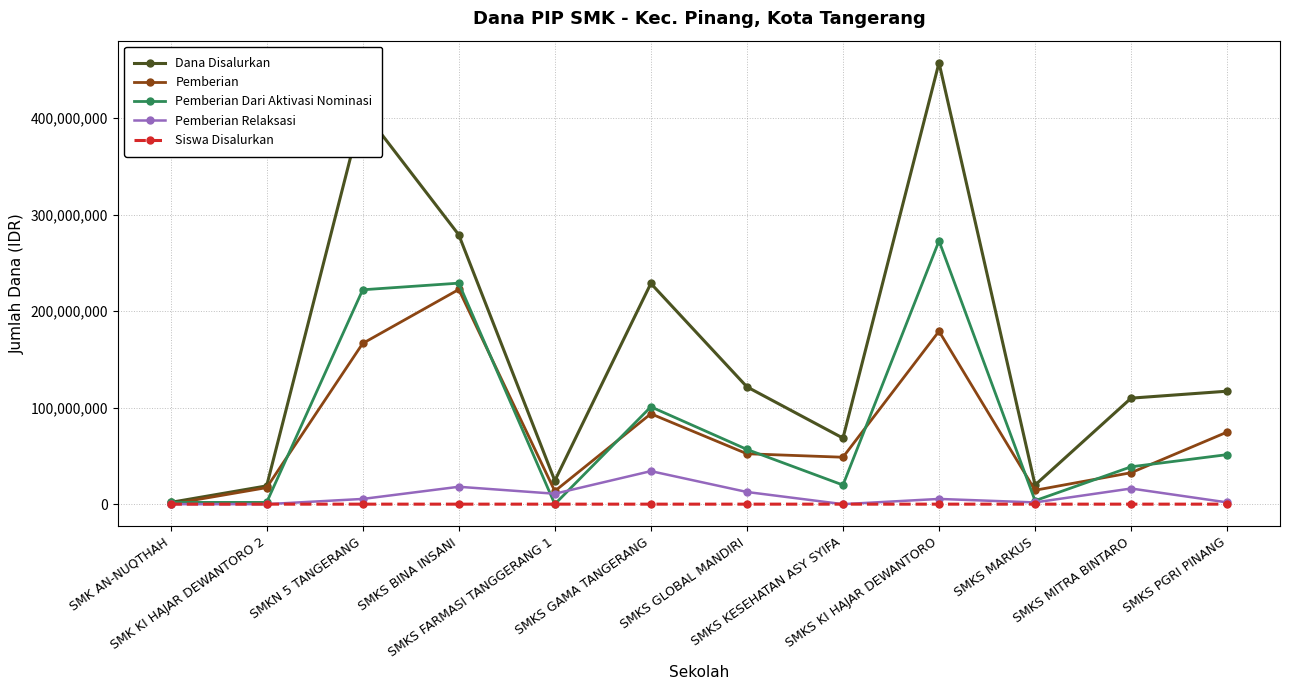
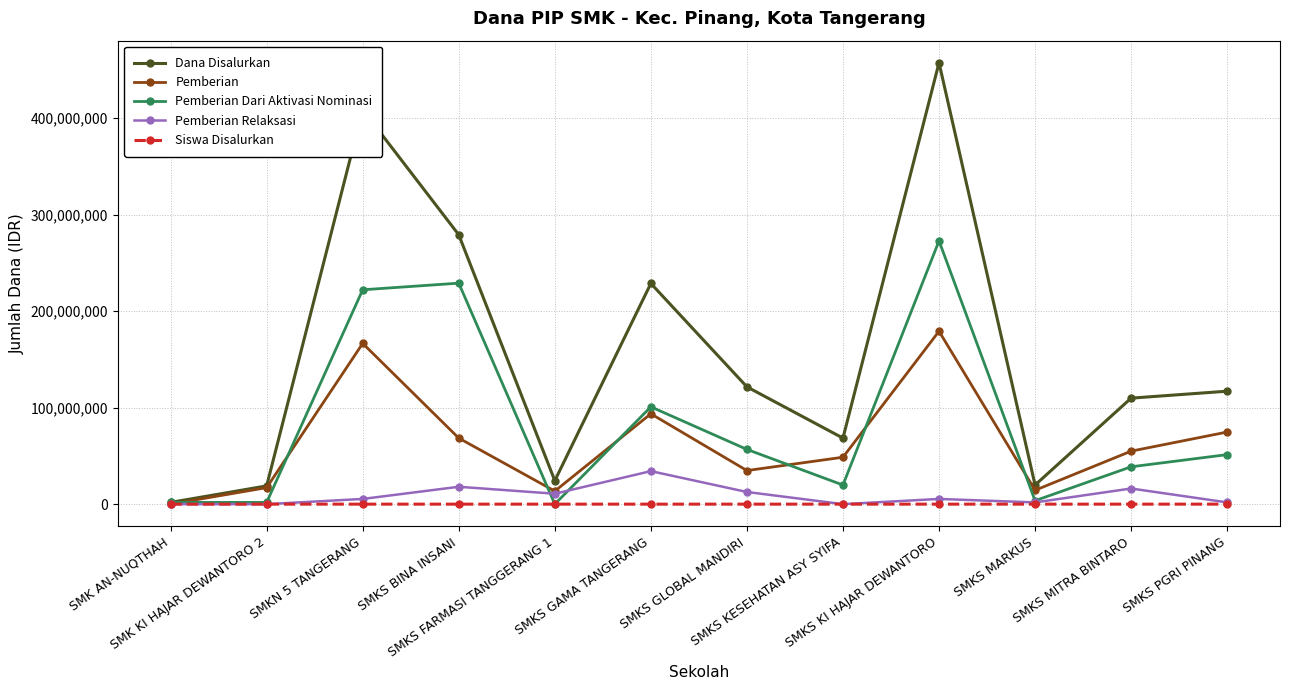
  {
    "Dana Disalurkan": {
      "SMKS BINA INSANI": "280,000,000",
      "SMKS FARMASI TANGGERANG 1": "20,000,000",
      "SMKS GAMA TANGERANG": "230,000,000",
      "SMKS GLOBAL MANDIRI": "120,000,000",
      "SMKS KESEHATAN ASY SYIFA": "70,000,000",
      "SMKS KI HAJAR DEWANTORO": "460,000,000",
      "SMKS MARKUS": "20,000,000",
      "SMKS MITRA BINTARO": "110,000,000",
      "SMKS PGRI PINANG": "120,000,000"
    },
    "Pemberian": {
      "SMKN 5 TANGERANG": "170,000,000",
-     "SMKS BINA INSANI": "220,000,000",
+     "SMKS BINA INSANI": "70,000,000",
      "SMKS FARMASI TANGGERANG 1": "10,000,000",
      "SMKS GAMA TANGERANG": "90,000,000",
-     "SMKS GLOBAL MANDIRI": "50,000,000",
+     "SMKS GLOBAL MANDIRI": "30,000,000",
      "SMKS KESEHATAN ASY SYIFA": "50,000,000",
      "SMKS KI HAJAR DEWANTORO": "180,000,000",
      "SMKS MARKUS": "10,000,000",
-     "SMKS MITRA BINTARO": "30,000,000",
+     "SMKS MITRA BINTARO": "50,000,000",
      "SMKS PGRI PINANG": "70,000,000"
    },
    "Pemberian Dari Aktivasi Nominasi": {
      "SMKN 5 TANGERANG": "220,000,000",
      "SMKS BINA INSANI": "230,000,000",
      "SMKS GAMA TANGERANG": "100,000,000",
      "SMKS GLOBAL MANDIRI": "60,000,000",
      "SMKS KESEHATAN ASY SYIFA": "20,000,000",
      "SMKS KI HAJAR DEWANTORO": "270,000,000",
      "SMKS MITRA BINTARO": "40,000,000",
      "SMKS PGRI PINANG": "50,000,000"
    },
    "Pemberian Relaksasi": {
      "SMKN 5 TANGERANG": "10,000,000",
      "SMKS BINA INSANI": "20,000,000",
      "SMKS FARMASI TANGGERANG 1": "10,000,000",
      "SMKS GAMA TANGERANG": "30,000,000",
      "SMKS GLOBAL MANDIRI": "10,000,000",
      "SMKS KI HAJAR DEWANTORO": "10,000,000",
      "SMKS MITRA BINTARO": "20,000,000"
    },
    "Siswa Disalurkan": {
      "SMKN 5 TANGERANG": "0",
      "SMKS BINA INSANI": "0",
      "SMKS GAMA TANGERANG": "0",
      "SMKS GLOBAL MANDIRI": "0",
      "SMKS KI HAJAR DEWANTORO": "0",
      "SMKS MITRA BINTARO": "0"
    }
  }
